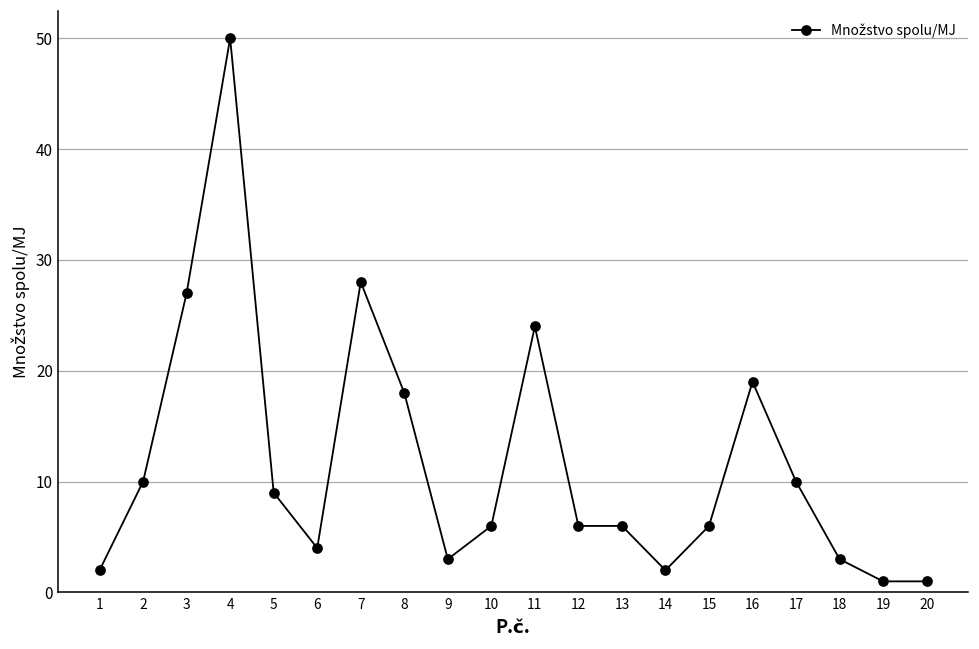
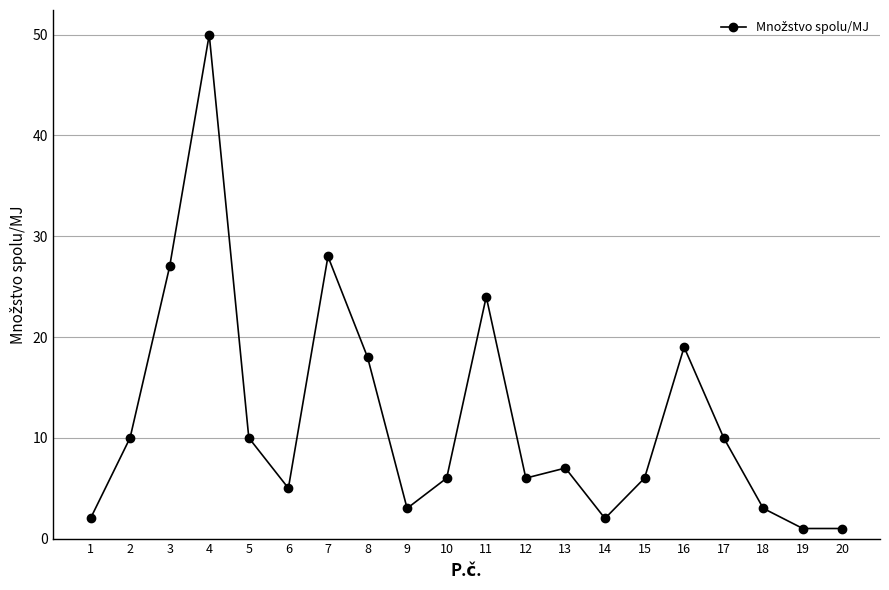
  {
    "1": 2,
    "2": 10,
    "3": 27,
    "4": 50,
-   "5": 9,
-   "6": 4,
+   "5": 10,
+   "6": 5,
    "7": 28,
    "8": 18,
    "9": 3,
    "10": 6,
    "11": 24,
    "12": 6,
-   "13": 6,
+   "13": 7,
    "14": 2,
    "15": 6,
    "16": 19,
    "17": 10,
    "18": 3,
    "19": 1,
    "20": 1
  }
